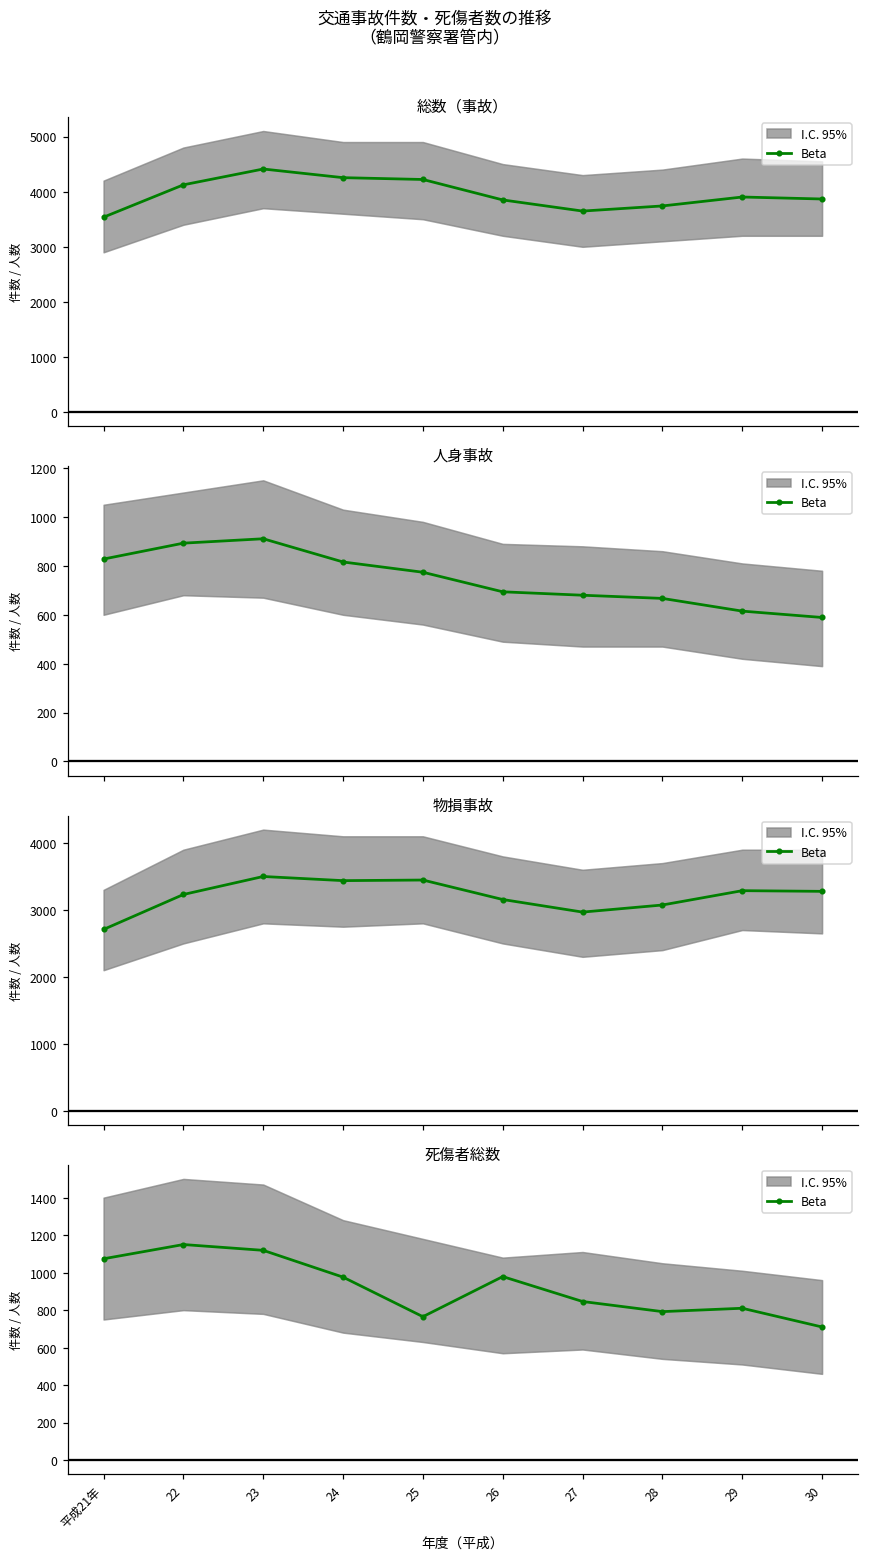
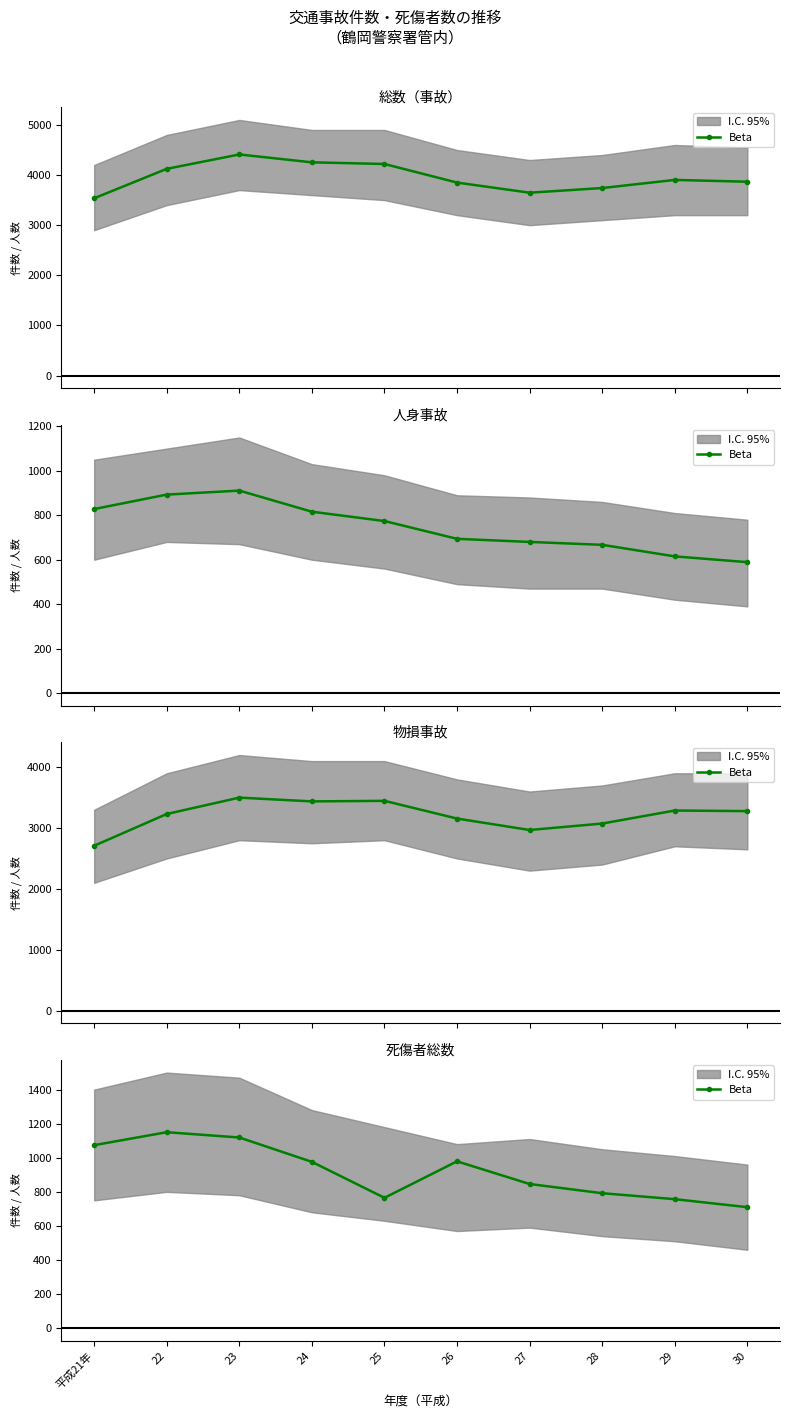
  {
    "死傷者総数": {
      "Beta": {
        "平成21年": 1070,
        "22": 1150,
        "23": 1120,
        "24": 980,
        "25": 770,
        "26": 980,
        "27": 850,
        "28": 790,
-       "29": 810,
+       "29": 760,
        "30": 710
      }
    }
  }
